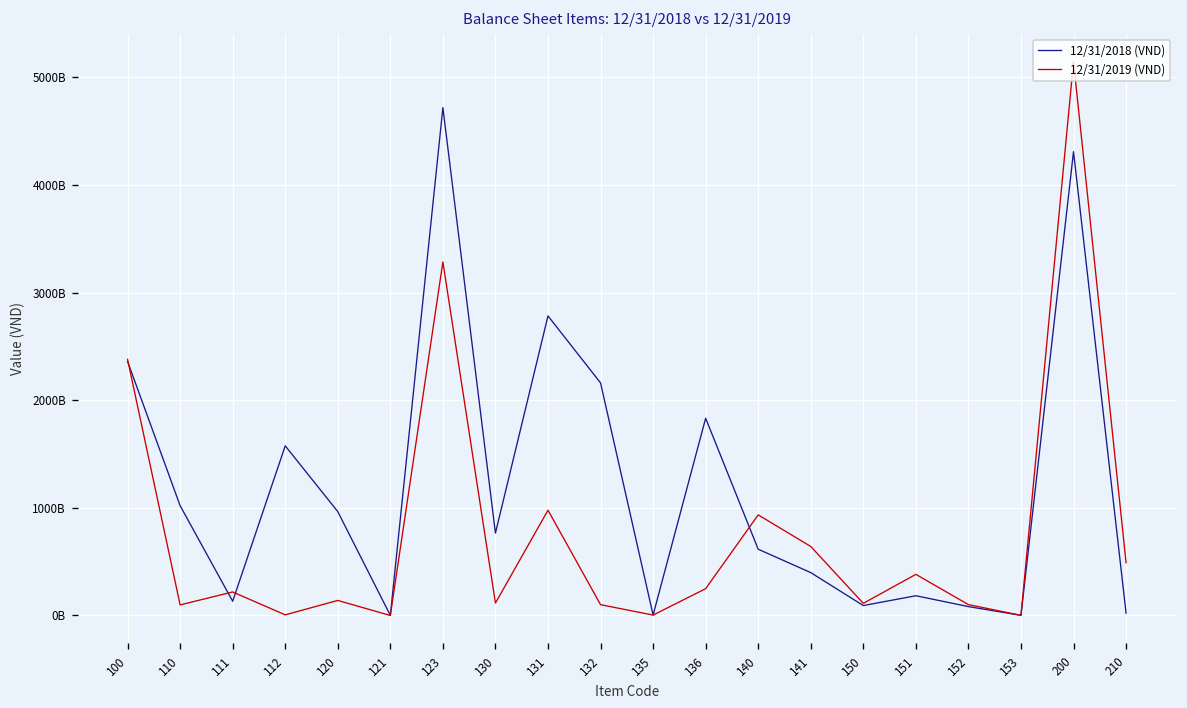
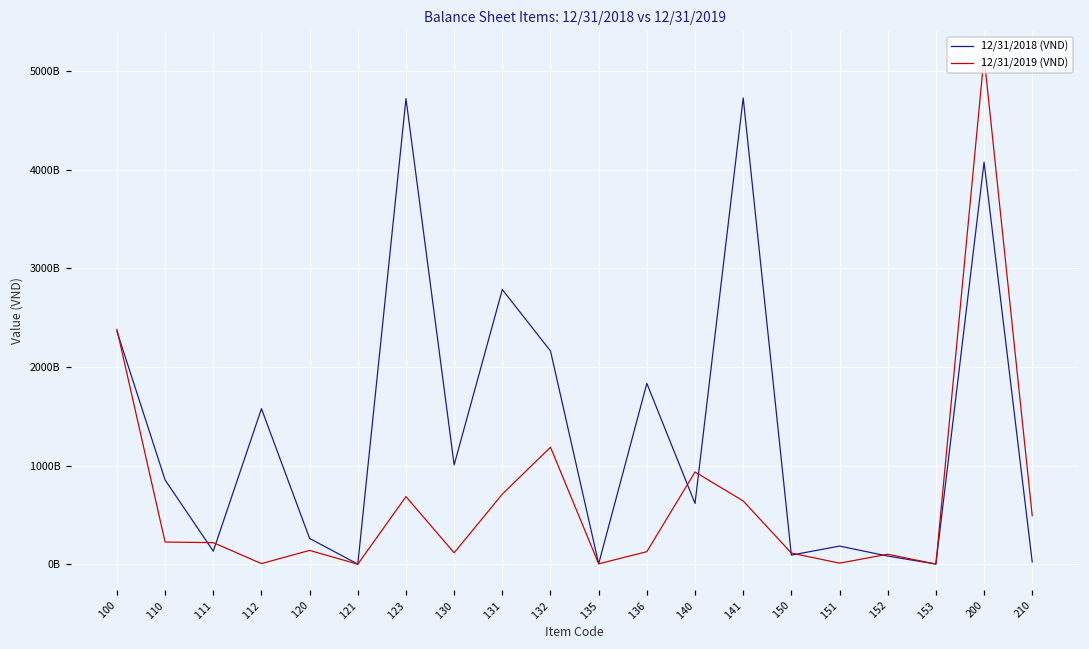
  {
    "12/31/2018 (VND)": {
-     "110": 1000000000000,
+     "110": 900000000000,
      "111": 100000000000,
      "112": 1600000000000,
-     "120": 1000000000000,
+     "120": 300000000000,
      "123": 4700000000000,
-     "130": 800000000000,
+     "130": 1000000000000,
      "131": 2800000000000,
      "132": 2200000000000,
      "136": 1800000000000,
      "140": 600000000000,
-     "141": 400000000000,
+     "141": 4700000000000,
      "151": 200000000000,
-     "200": 4300000000000,
+     "200": 4100000000000,
      "210": 0
    },
    "12/31/2019 (VND)": {
-     "110": 100000000000,
+     "110": 200000000000,
      "111": 200000000000,
      "112": 0,
      "120": 100000000000,
-     "123": 3300000000000,
+     "123": 700000000000,
      "130": 100000000000,
-     "131": 1000000000000,
-     "132": 100000000000,
-     "136": 200000000000,
+     "131": 700000000000,
+     "132": 1200000000000,
+     "136": 100000000000,
      "140": 900000000000,
      "141": 600000000000,
-     "151": 400000000000,
+     "151": 0,
      "210": 500000000000
    }
  }
